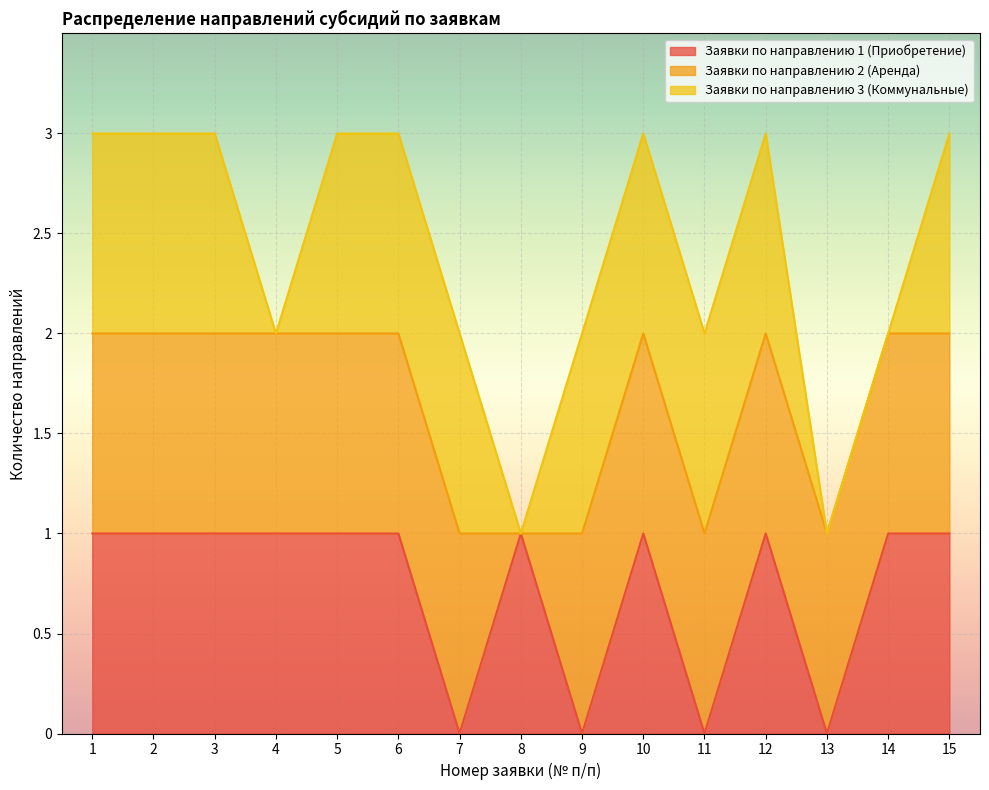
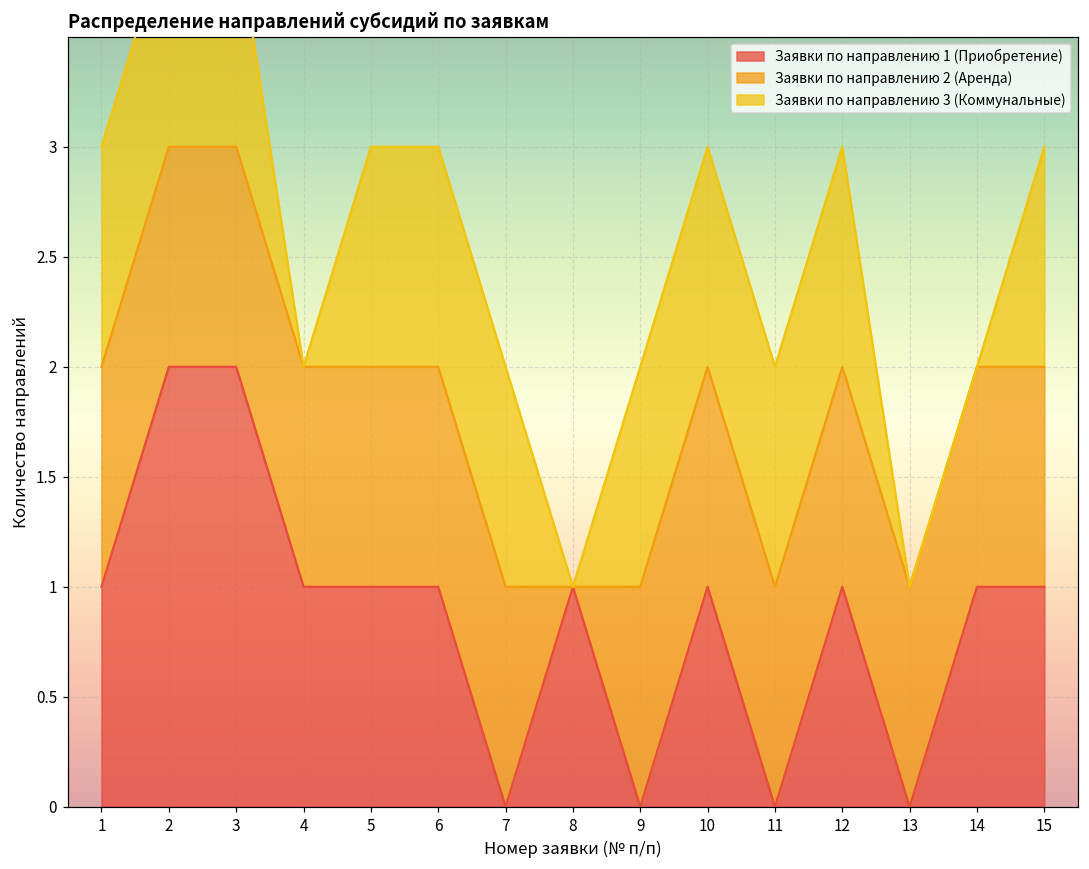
  {
    "Заявки по направлению 1 (Приобретение)": {
      "1": 1,
-     "2": 1,
-     "3": 1,
+     "2": 2,
+     "3": 2,
      "4": 1,
      "5": 1,
      "6": 1,
      "7": 0,
      "9": 0,
      "10": 1,
      "11": 0,
      "12": 1,
      "13": 0,
      "14": 1,
      "15": 1
    }
  }
